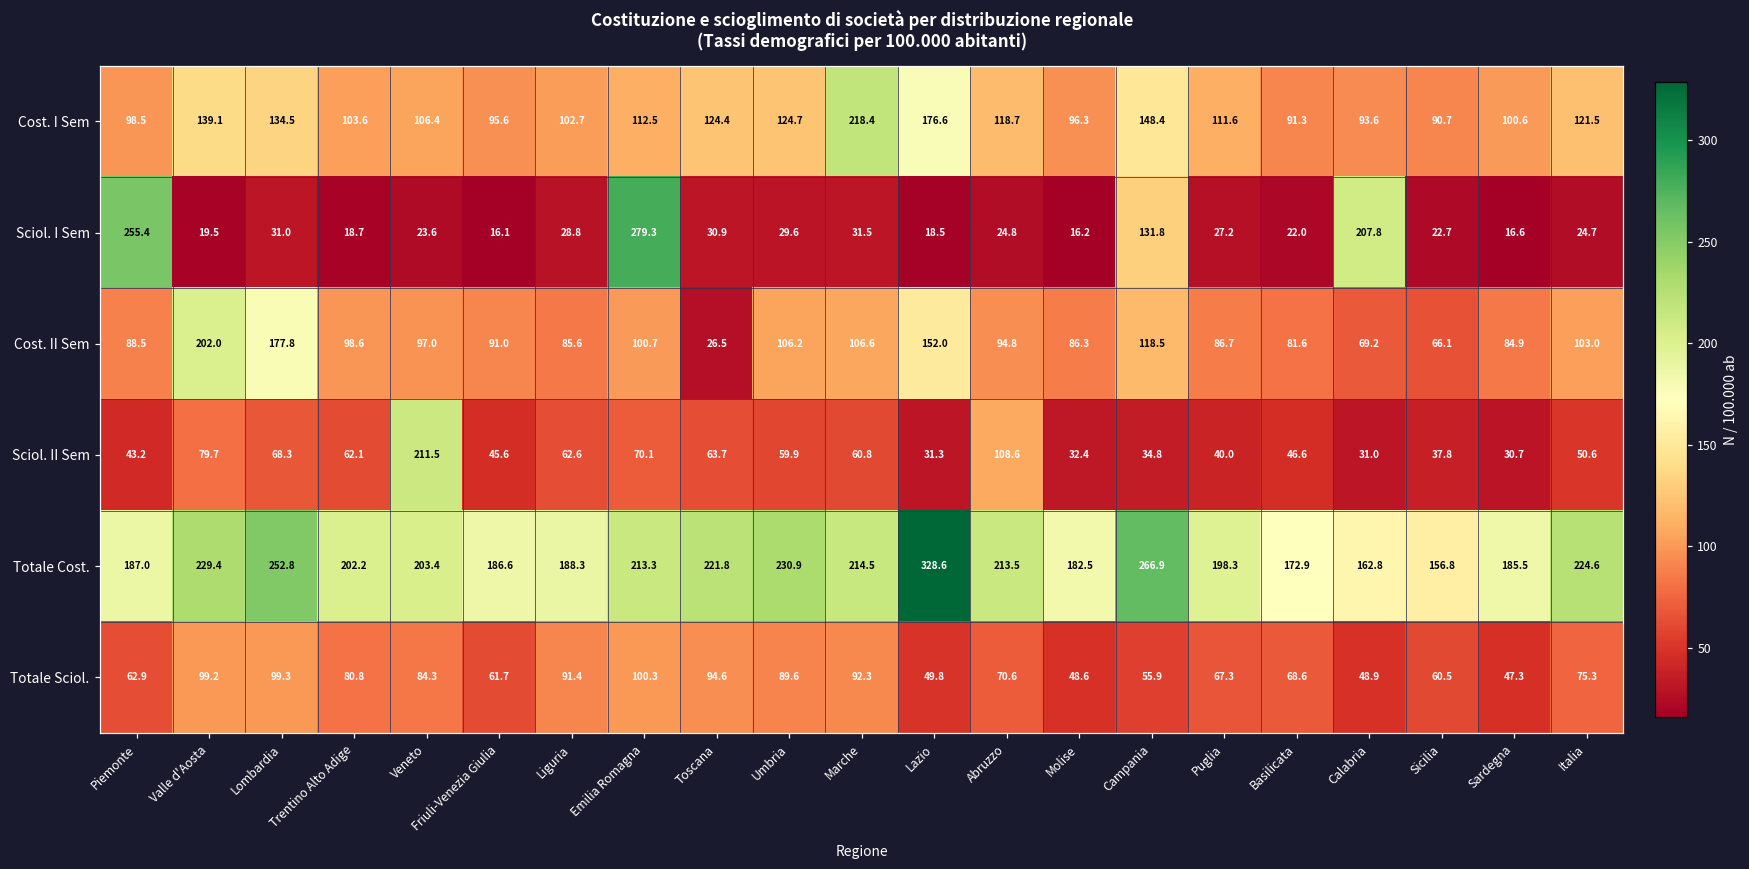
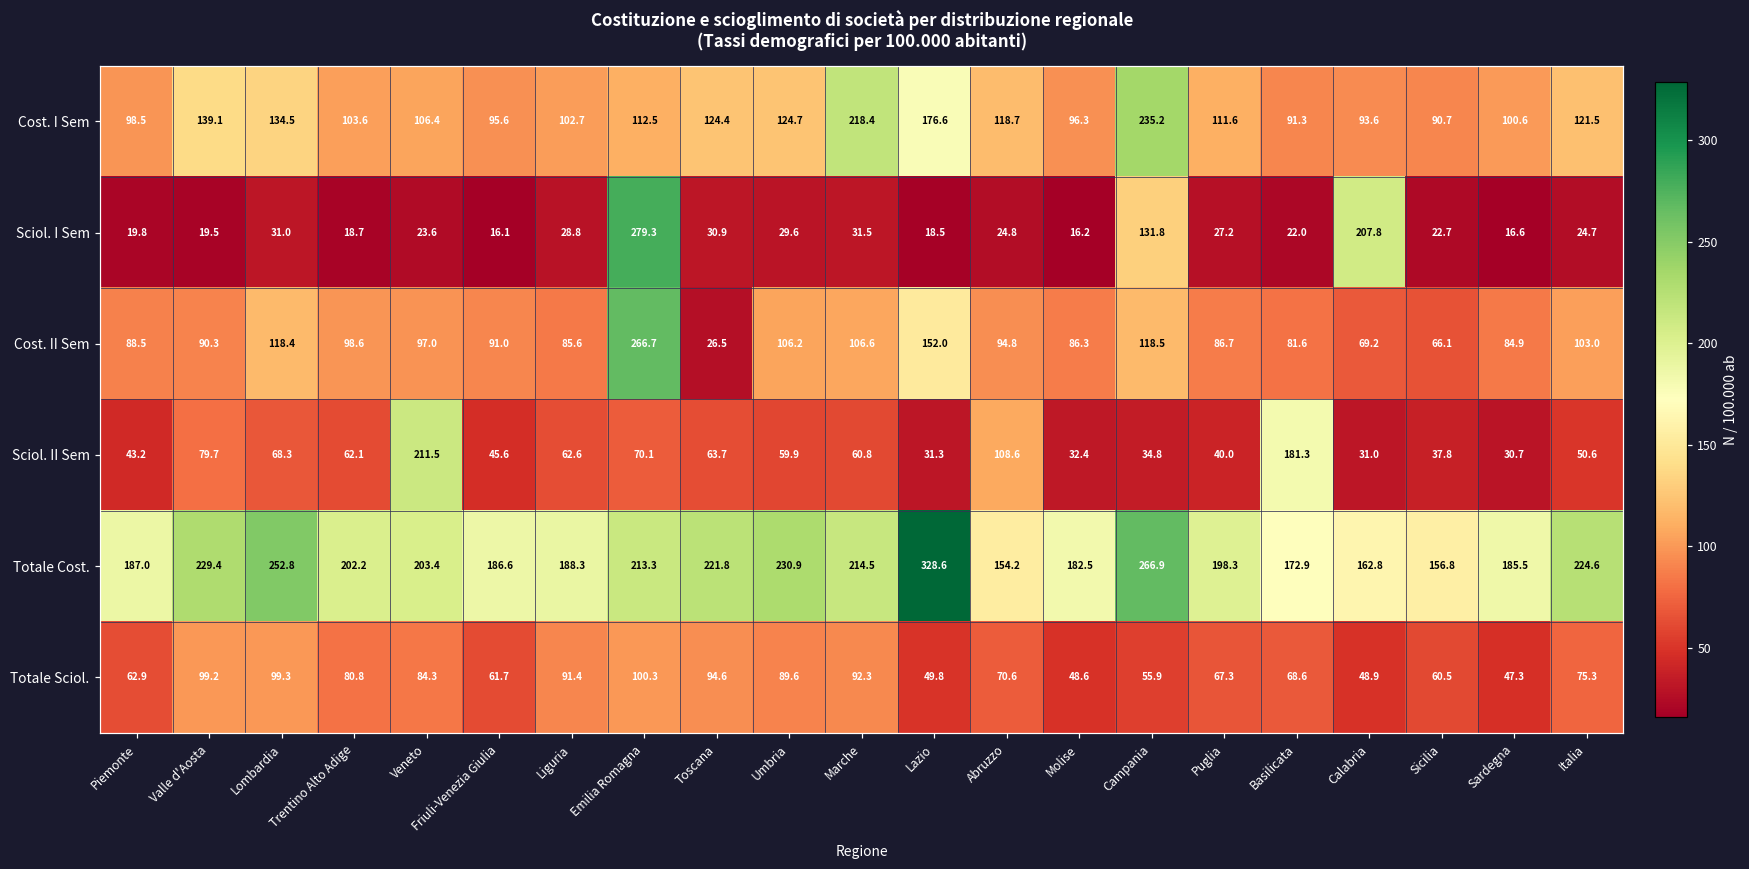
  {
    "Cost. I Sem": {
      "Piemonte": 98.5,
      "Valle d'Aosta": 139.1,
      "Lombardia": 134.5,
      "Trentino Alto Adige": 103.6,
      "Veneto": 106.4,
      "Friuli-Venezia Giulia": 95.6,
      "Liguria": 102.7,
      "Emilia Romagna": 112.5,
      "Toscana": 124.4,
      "Umbria": 124.7,
      "Marche": 218.4,
      "Lazio": 176.6,
      "Abruzzo": 118.7,
      "Molise": 96.3,
-     "Campania": 148.4,
+     "Campania": 235.2,
      "Puglia": 111.6,
      "Basilicata": 91.3,
      "Calabria": 93.6,
      "Sicilia": 90.7,
      "Sardegna": 100.6,
      "Italia": 121.5
    },
    "Sciol. I Sem": {
-     "Piemonte": 255.4,
+     "Piemonte": 19.8,
      "Valle d'Aosta": 19.5,
      "Lombardia": 31.0,
      "Trentino Alto Adige": 18.7,
      "Veneto": 23.6,
      "Friuli-Venezia Giulia": 16.1,
      "Liguria": 28.8,
      "Emilia Romagna": 279.3,
      "Toscana": 30.9,
      "Umbria": 29.6,
      "Marche": 31.5,
      "Lazio": 18.5,
      "Abruzzo": 24.8,
      "Molise": 16.2,
      "Campania": 131.8,
      "Puglia": 27.2,
      "Basilicata": 22.0,
      "Calabria": 207.8,
      "Sicilia": 22.7,
      "Sardegna": 16.6,
      "Italia": 24.7
    },
    "Cost. II Sem": {
      "Piemonte": 88.5,
-     "Valle d'Aosta": 202.0,
-     "Lombardia": 177.8,
+     "Valle d'Aosta": 90.3,
+     "Lombardia": 118.4,
      "Trentino Alto Adige": 98.6,
      "Veneto": 97.0,
      "Friuli-Venezia Giulia": 91.0,
      "Liguria": 85.6,
-     "Emilia Romagna": 100.7,
+     "Emilia Romagna": 266.7,
      "Toscana": 26.5,
      "Umbria": 106.2,
      "Marche": 106.6,
      "Lazio": 152.0,
      "Abruzzo": 94.8,
      "Molise": 86.3,
      "Campania": 118.5,
      "Puglia": 86.7,
      "Basilicata": 81.6,
      "Calabria": 69.2,
      "Sicilia": 66.1,
      "Sardegna": 84.9,
      "Italia": 103.0
    },
    "Sciol. II Sem": {
      "Piemonte": 43.2,
      "Valle d'Aosta": 79.7,
      "Lombardia": 68.3,
      "Trentino Alto Adige": 62.1,
      "Veneto": 211.5,
      "Friuli-Venezia Giulia": 45.6,
      "Liguria": 62.6,
      "Emilia Romagna": 70.1,
      "Toscana": 63.7,
      "Umbria": 59.9,
      "Marche": 60.8,
      "Lazio": 31.3,
      "Abruzzo": 108.6,
      "Molise": 32.4,
      "Campania": 34.8,
      "Puglia": 40.0,
-     "Basilicata": 46.6,
+     "Basilicata": 181.3,
      "Calabria": 31.0,
      "Sicilia": 37.8,
      "Sardegna": 30.7,
      "Italia": 50.6
    },
    "Totale Cost.": {
      "Piemonte": 187.0,
      "Valle d'Aosta": 229.4,
      "Lombardia": 252.8,
      "Trentino Alto Adige": 202.2,
      "Veneto": 203.4,
      "Friuli-Venezia Giulia": 186.6,
      "Liguria": 188.3,
      "Emilia Romagna": 213.3,
      "Toscana": 221.8,
      "Umbria": 230.9,
      "Marche": 214.5,
      "Lazio": 328.6,
-     "Abruzzo": 213.5,
+     "Abruzzo": 154.2,
      "Molise": 182.5,
      "Campania": 266.9,
      "Puglia": 198.3,
      "Basilicata": 172.9,
      "Calabria": 162.8,
      "Sicilia": 156.8,
      "Sardegna": 185.5,
      "Italia": 224.6
    },
    "Totale Sciol.": {
      "Piemonte": 62.9,
      "Valle d'Aosta": 99.2,
      "Lombardia": 99.3,
      "Trentino Alto Adige": 80.8,
      "Veneto": 84.3,
      "Friuli-Venezia Giulia": 61.7,
      "Liguria": 91.4,
      "Emilia Romagna": 100.3,
      "Toscana": 94.6,
      "Umbria": 89.6,
      "Marche": 92.3,
      "Lazio": 49.8,
      "Abruzzo": 70.6,
      "Molise": 48.6,
      "Campania": 55.9,
      "Puglia": 67.3,
      "Basilicata": 68.6,
      "Calabria": 48.9,
      "Sicilia": 60.5,
      "Sardegna": 47.3,
      "Italia": 75.3
    }
  }
